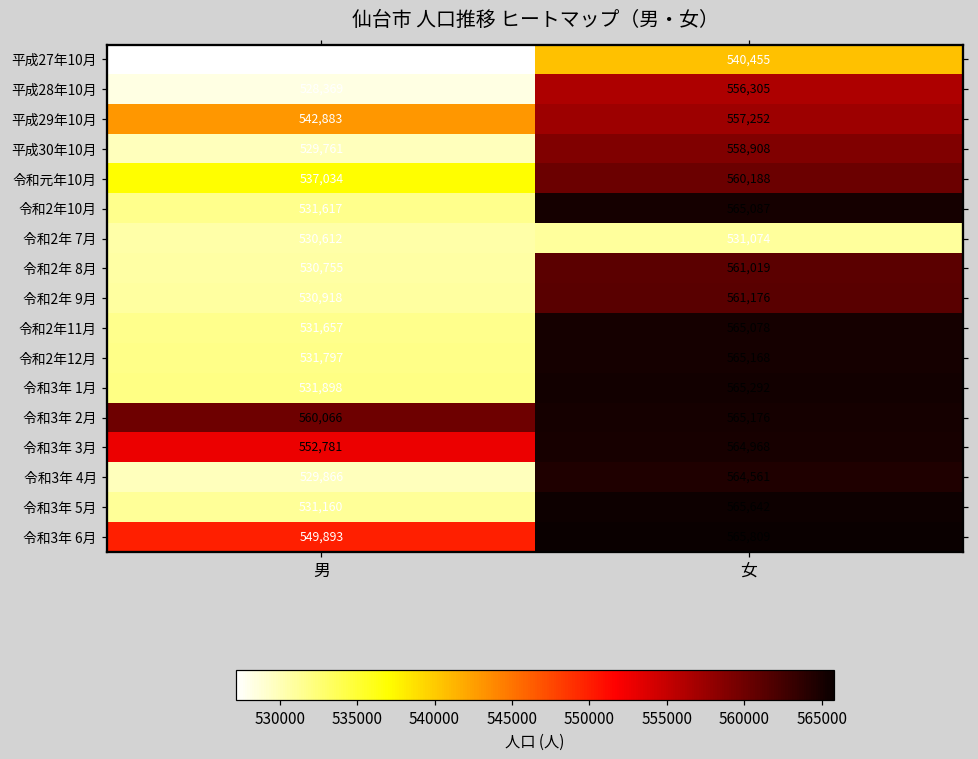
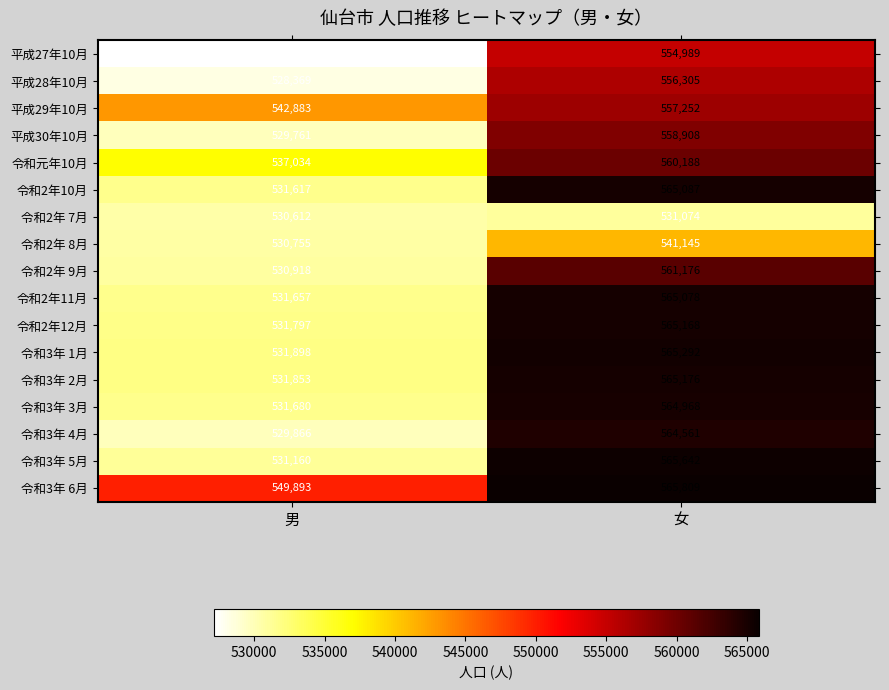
  {
    "平成27年10月": {
-     "女": "540,455"
+     "女": "554,989"
    },
    "平成28年10月": {
      "女": "556,305"
    },
    "平成29年10月": {
      "男": "542,883",
      "女": "557,252"
    },
    "平成30年10月": {
      "男": "529,761",
      "女": "558,908"
    },
    "令和元年10月": {
      "男": "537,034",
      "女": "560,188"
    },
    "令和2年10月": {
      "男": "531,617"
    },
    "令和2年 7月": {
      "男": "530,612",
      "女": "531,074"
    },
    "令和2年 8月": {
      "男": "530,755",
-     "女": "561,019"
+     "女": "541,145"
    },
    "令和2年 9月": {
      "男": "530,918",
      "女": "561,176"
    },
    "令和2年11月": {
      "男": "531,657"
    },
    "令和2年12月": {
      "男": "531,797"
    },
    "令和3年 1月": {
      "男": "531,898"
    },
    "令和3年 2月": {
-     "男": "560,066"
+     "男": "531,853"
    },
    "令和3年 3月": {
-     "男": "552,781"
+     "男": "531,680"
    },
    "令和3年 4月": {
      "男": "529,866"
    },
    "令和3年 5月": {
      "男": "531,160"
    },
    "令和3年 6月": {
      "男": "549,893"
    }
  }
